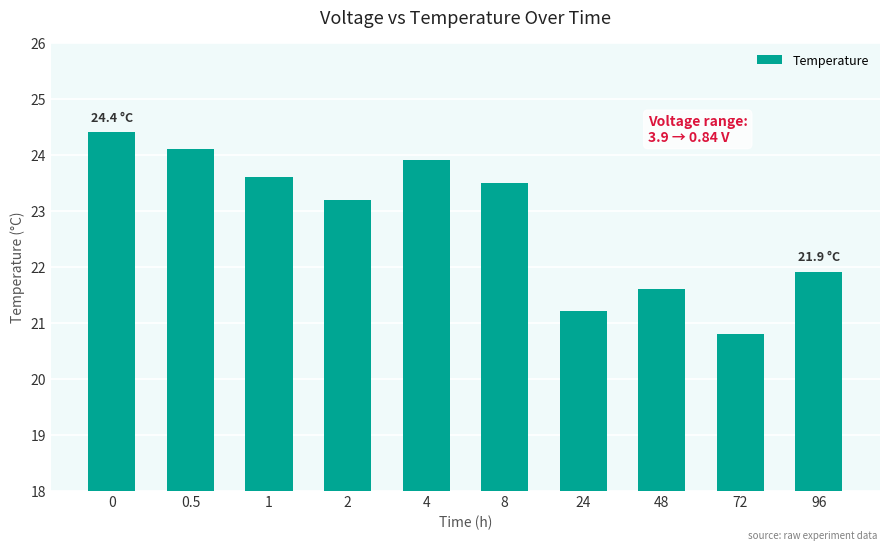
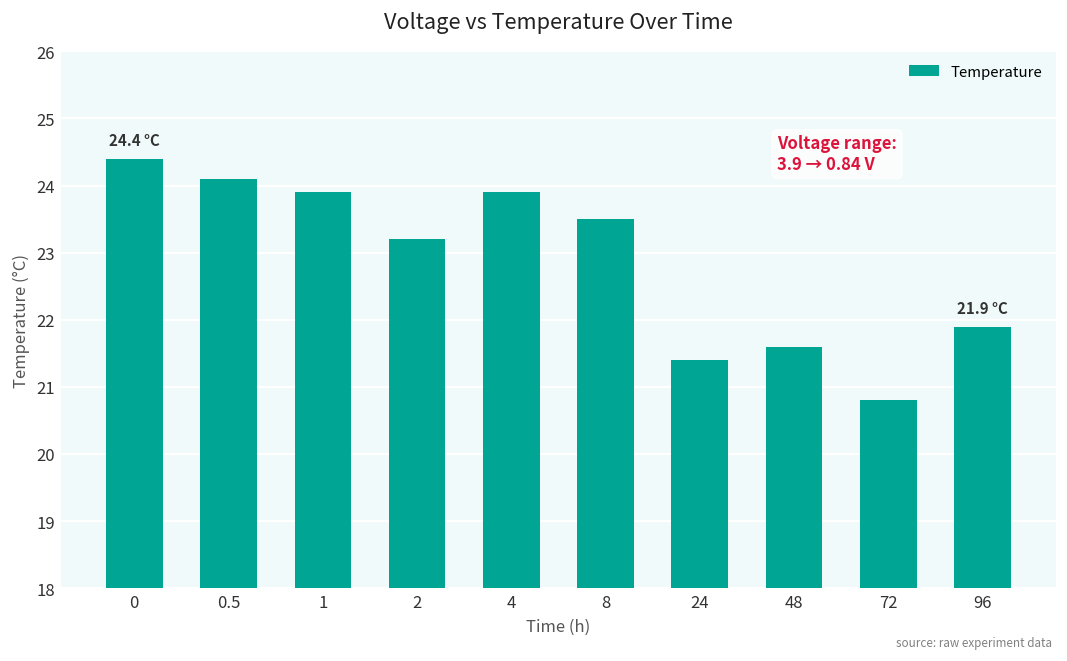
  {
    "0.5": 24.1,
-   "1": 23.6,
+   "1": 23.9,
    "2": 23.2,
    "4": 23.9,
    "8": 23.5,
-   "24": 21.2,
+   "24": 21.4,
    "48": 21.6,
    "72": 20.8
  }
